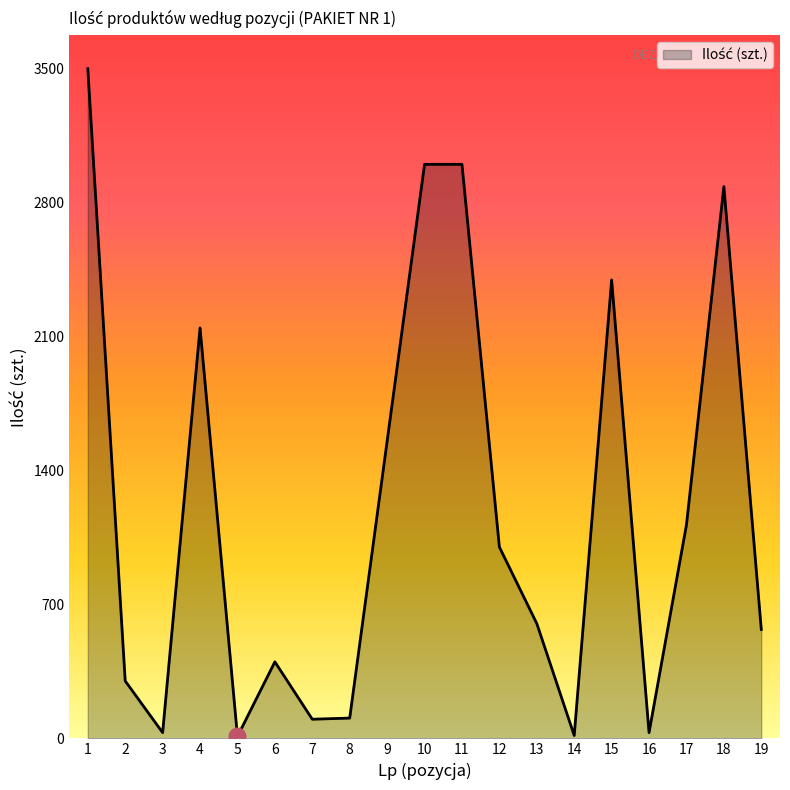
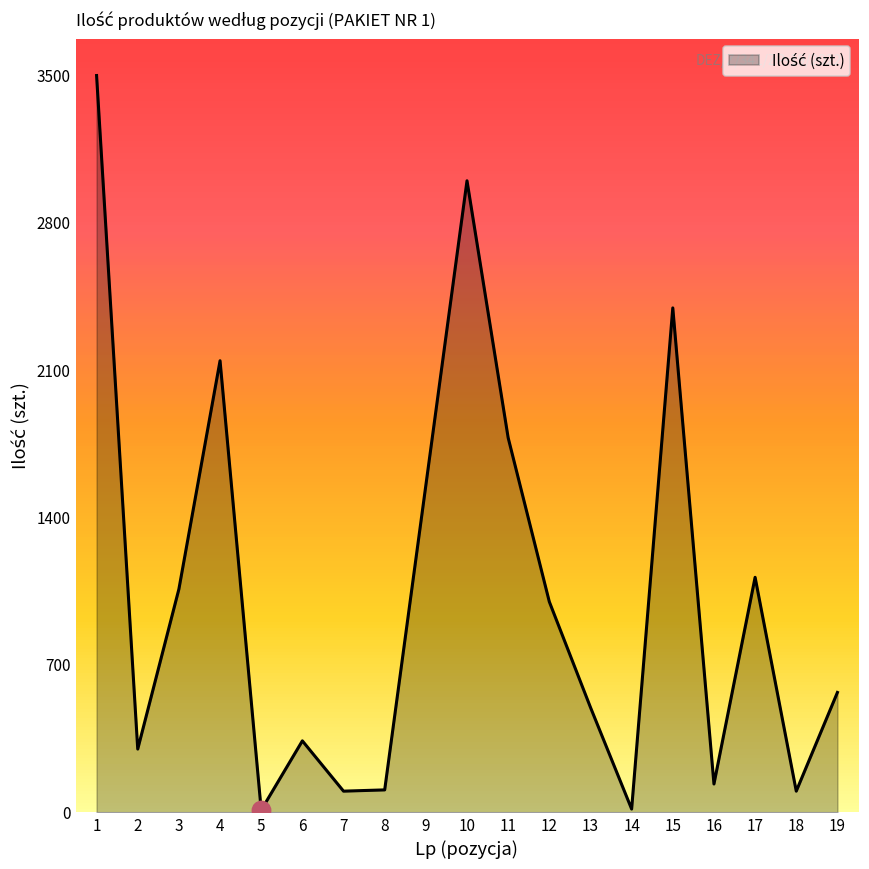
  {
    "Ilość (szt.)": {
      "1": 3500,
      "2": 300,
-     "3": 30,
+     "3": 1060,
      "4": 2150,
-     "6": 400,
+     "6": 340,
      "7": 100,
      "8": 110,
      "9": 1550,
      "10": 3000,
-     "11": 3000,
+     "11": 1780,
      "12": 1000,
-     "13": 600,
+     "13": 500,
      "14": 20,
      "15": 2400,
-     "16": 30,
+     "16": 130,
      "17": 1120,
-     "18": 2880,
+     "18": 100,
      "19": 570
    }
  }
